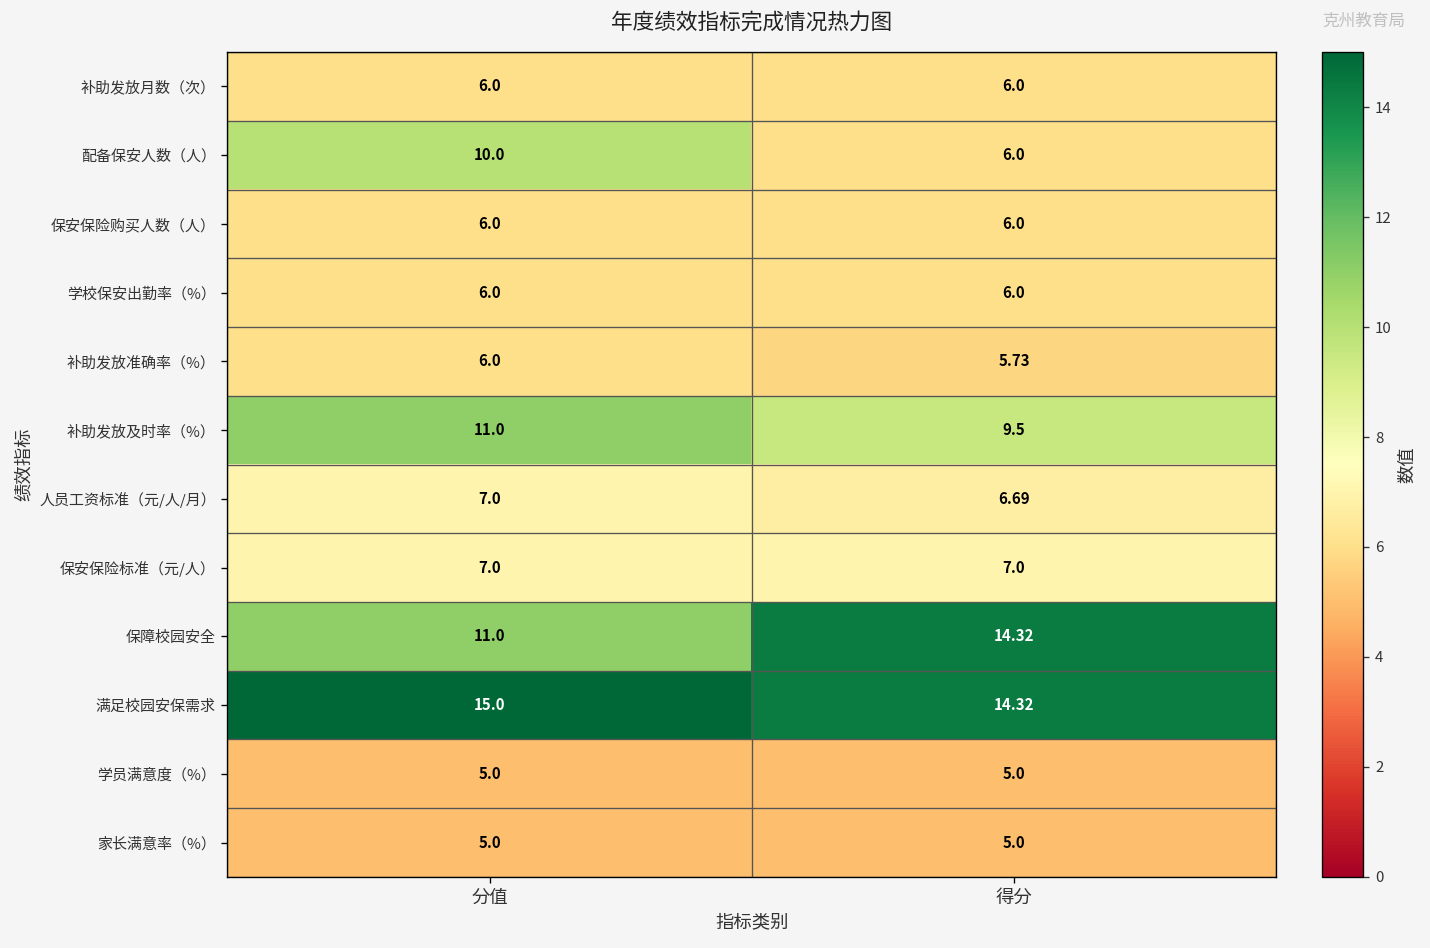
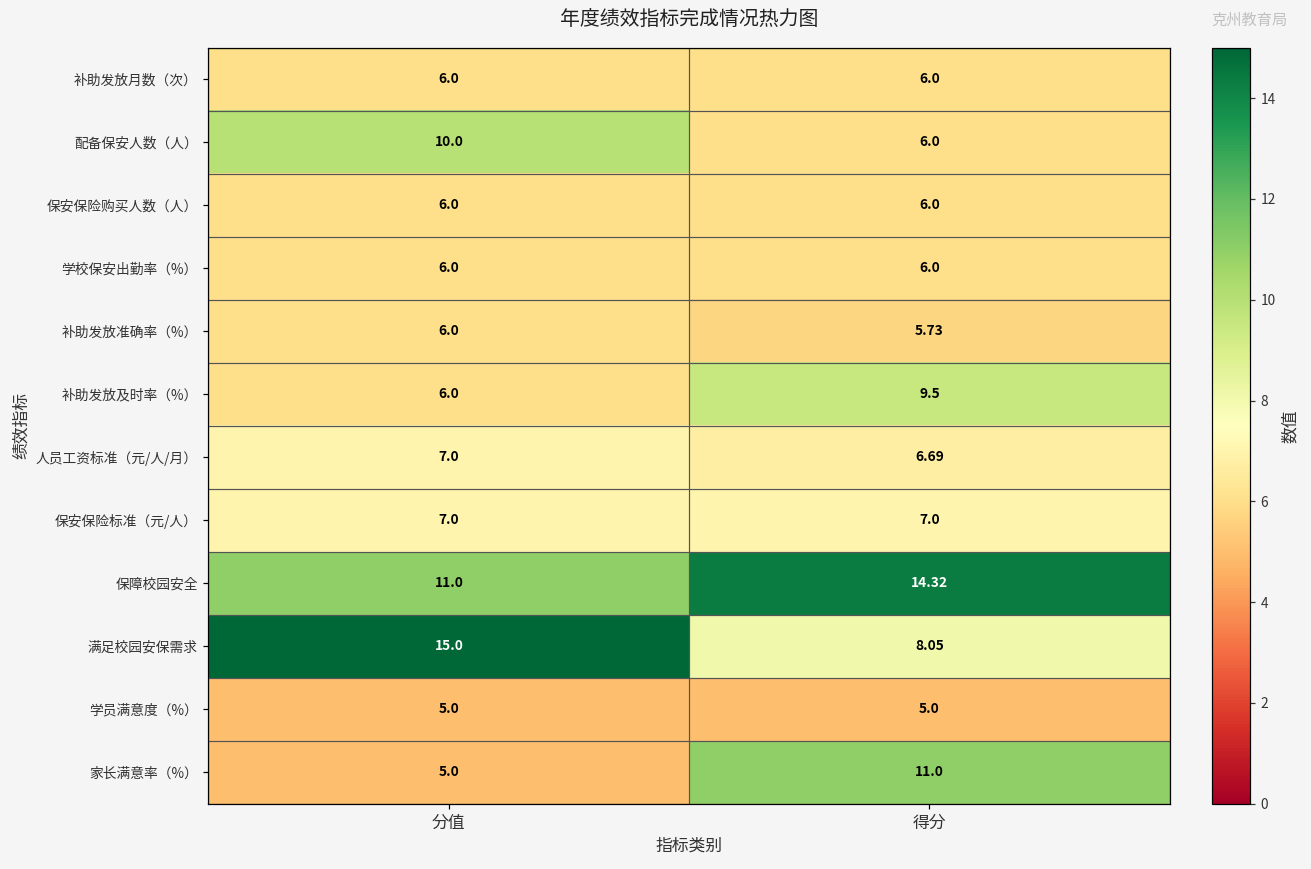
  {
    "补助发放月数（次）": {
      "分值": 6.0,
      "得分": 6.0
    },
    "配备保安人数（人）": {
      "分值": 10.0,
      "得分": 6.0
    },
    "保安保险购买人数（人）": {
      "分值": 6.0,
      "得分": 6.0
    },
    "学校保安出勤率（%）": {
      "分值": 6.0,
      "得分": 6.0
    },
    "补助发放准确率（%）": {
      "分值": 6.0,
      "得分": 5.73
    },
    "补助发放及时率（%）": {
-     "分值": 11.0,
+     "分值": 6.0,
      "得分": 9.5
    },
    "人员工资标准（元/人/月）": {
      "分值": 7.0,
      "得分": 6.69
    },
    "保安保险标准（元/人）": {
      "分值": 7.0,
      "得分": 7.0
    },
    "保障校园安全": {
      "分值": 11.0,
      "得分": 14.32
    },
    "满足校园安保需求": {
      "分值": 15.0,
-     "得分": 14.32
+     "得分": 8.05
    },
    "学员满意度（%）": {
      "分值": 5.0,
      "得分": 5.0
    },
    "家长满意率（%）": {
      "分值": 5.0,
-     "得分": 5.0
+     "得分": 11.0
    }
  }
